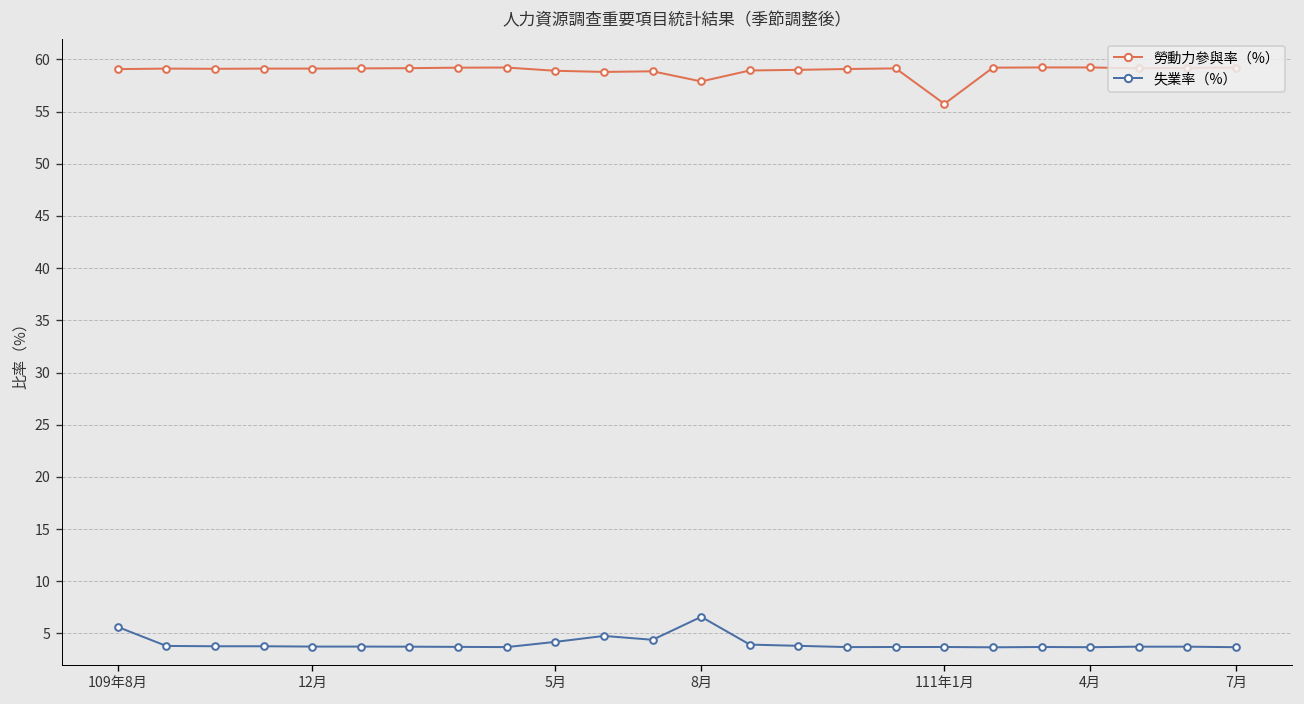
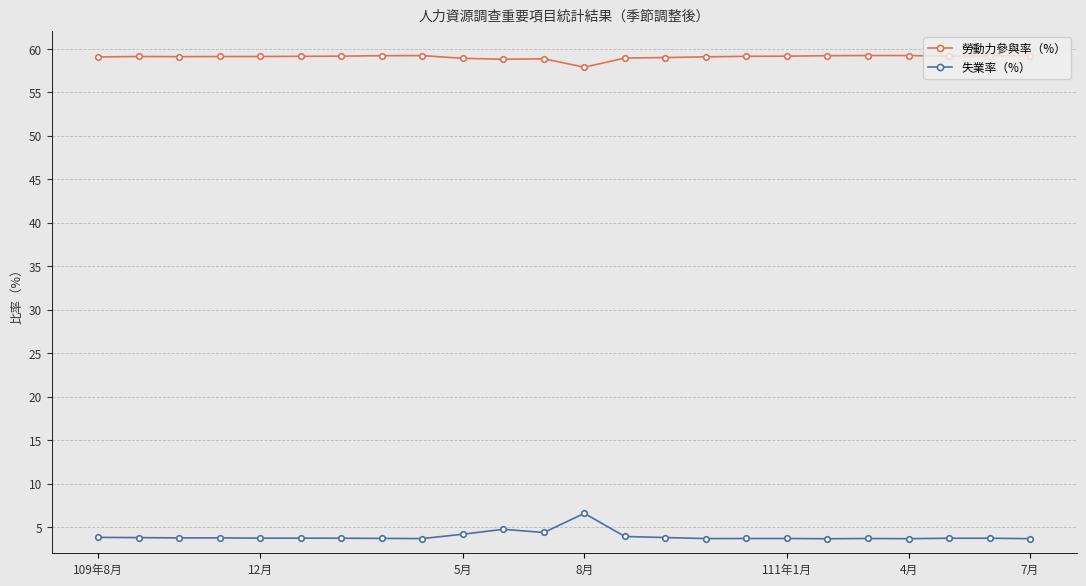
  {
    "勞動力參與率（%）": {
      "109年8月": 59,
      "8月": 58,
-     "111年1月": 56
+     "111年1月": 59
    },
    "失業率（%）": {
-     "109年8月": 6,
+     "109年8月": 4,
      "8月": 7,
      "111年1月": 4
    }
  }
